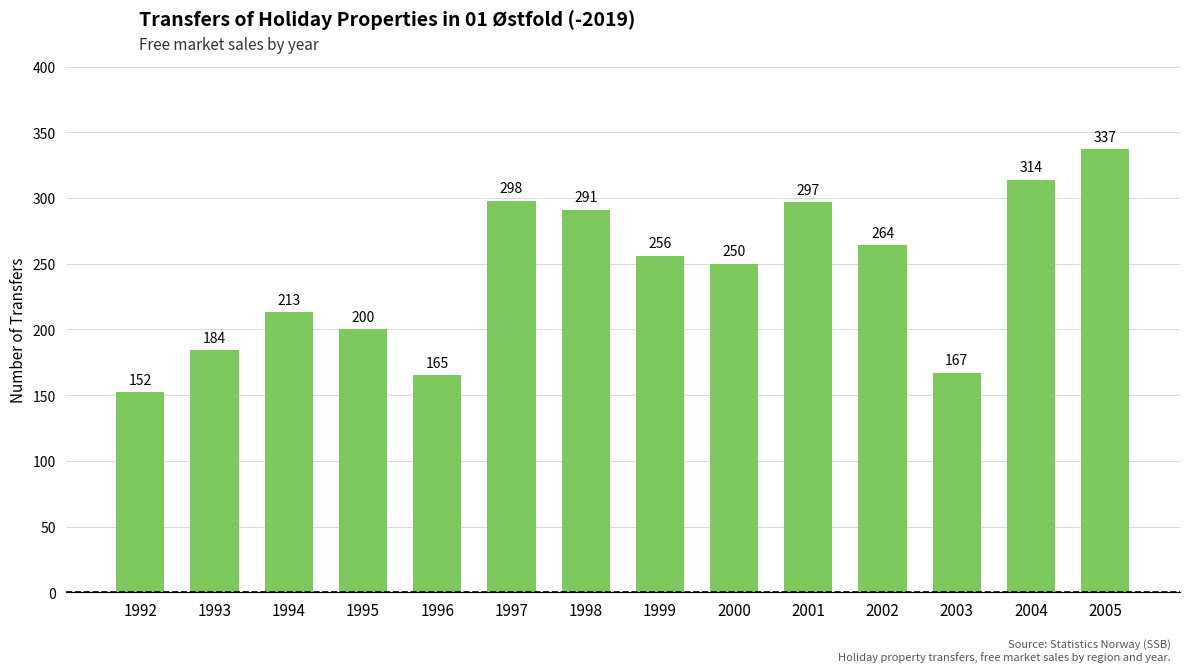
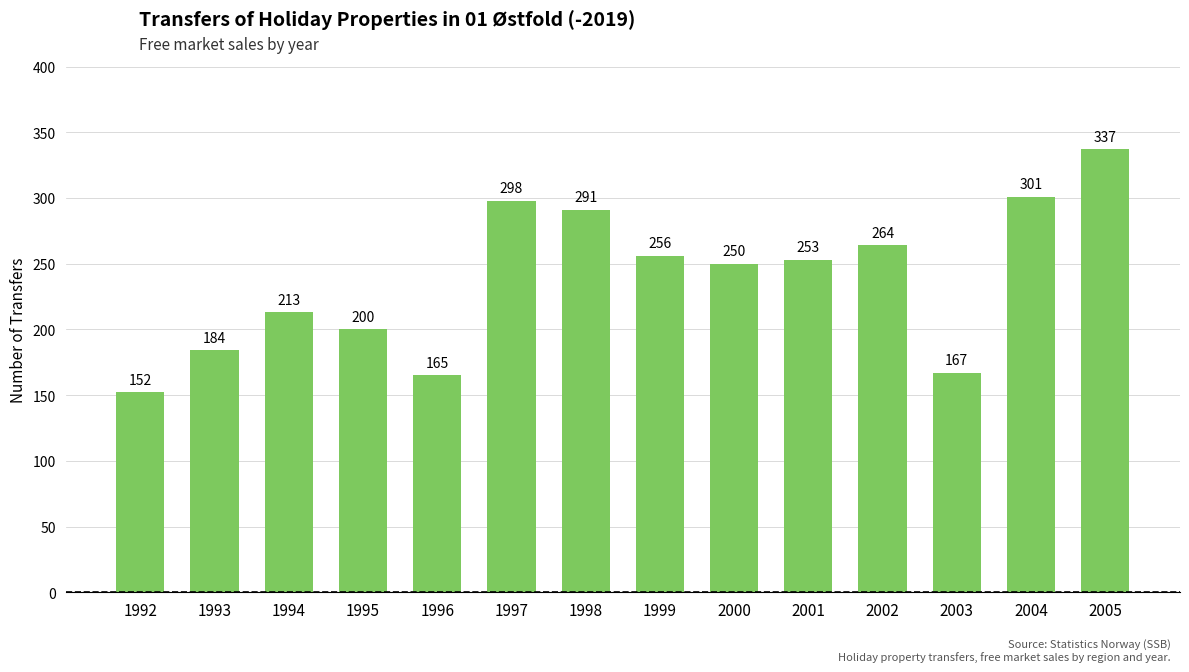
  {
    "1992": 152,
    "1993": 184,
    "1994": 213,
    "1995": 200,
    "1996": 165,
    "1997": 298,
    "1998": 291,
    "1999": 256,
    "2000": 250,
-   "2001": 297,
+   "2001": 253,
    "2002": 264,
    "2003": 167,
-   "2004": 314,
+   "2004": 301,
    "2005": 337
  }
